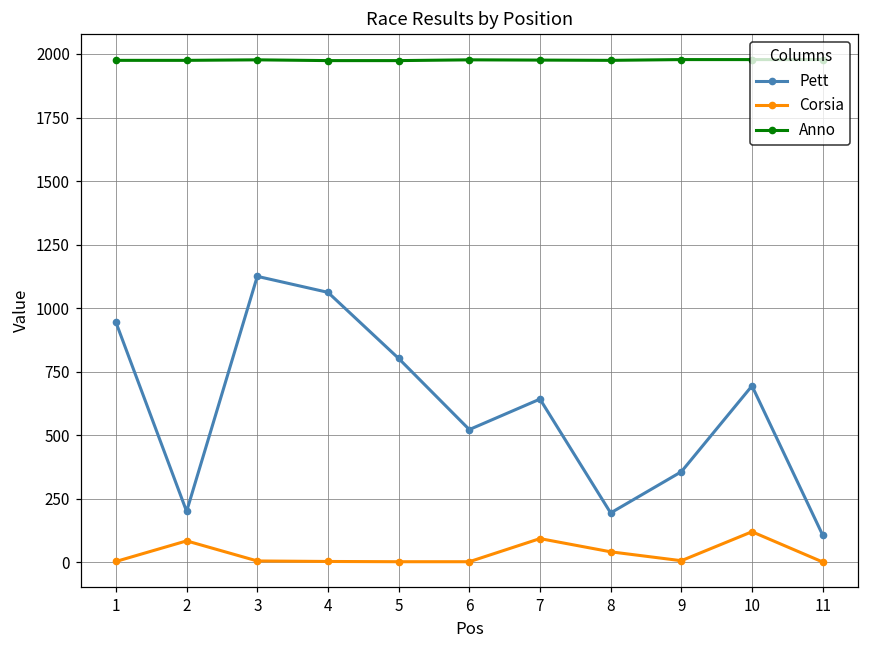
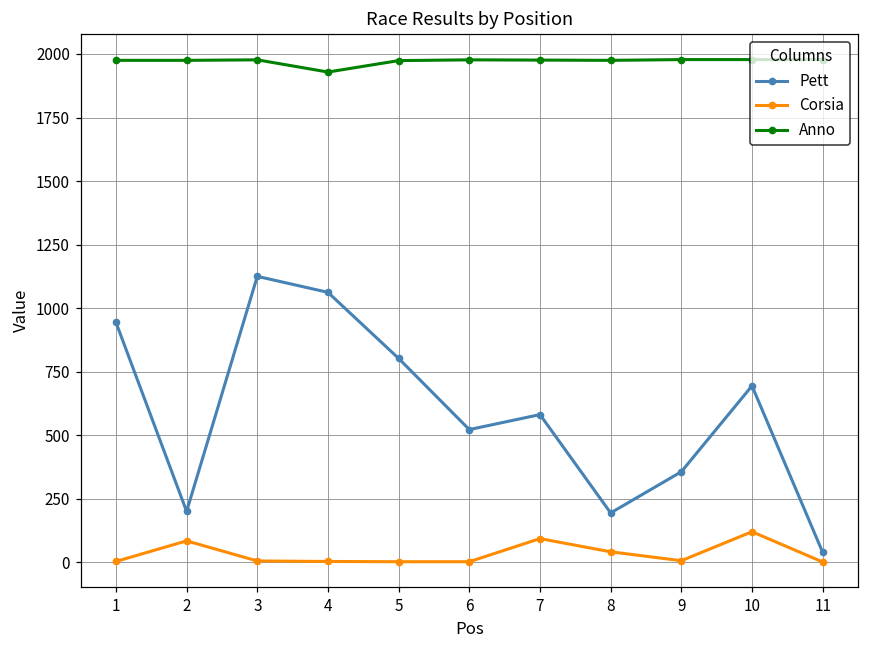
  {
    "Pett": {
      "1": 940,
      "2": 200,
      "3": 1130,
      "4": 1060,
      "5": 800,
      "6": 520,
-     "7": 640,
+     "7": 580,
      "8": 190,
      "9": 360,
      "10": 690,
-     "11": 110
+     "11": 40
    },
    "Corsia": {
      "1": 0,
      "2": 80,
      "3": 10,
      "4": 0,
      "5": 0,
      "6": 0,
      "7": 90,
      "8": 40,
      "9": 10,
      "10": 120,
      "11": 0
    },
    "Anno": {
      "1": 1980,
      "2": 1980,
      "3": 1980,
-     "4": 1970,
+     "4": 1930,
      "5": 1970,
      "6": 1980,
      "7": 1980,
      "8": 1980,
      "9": 1980
    }
  }
